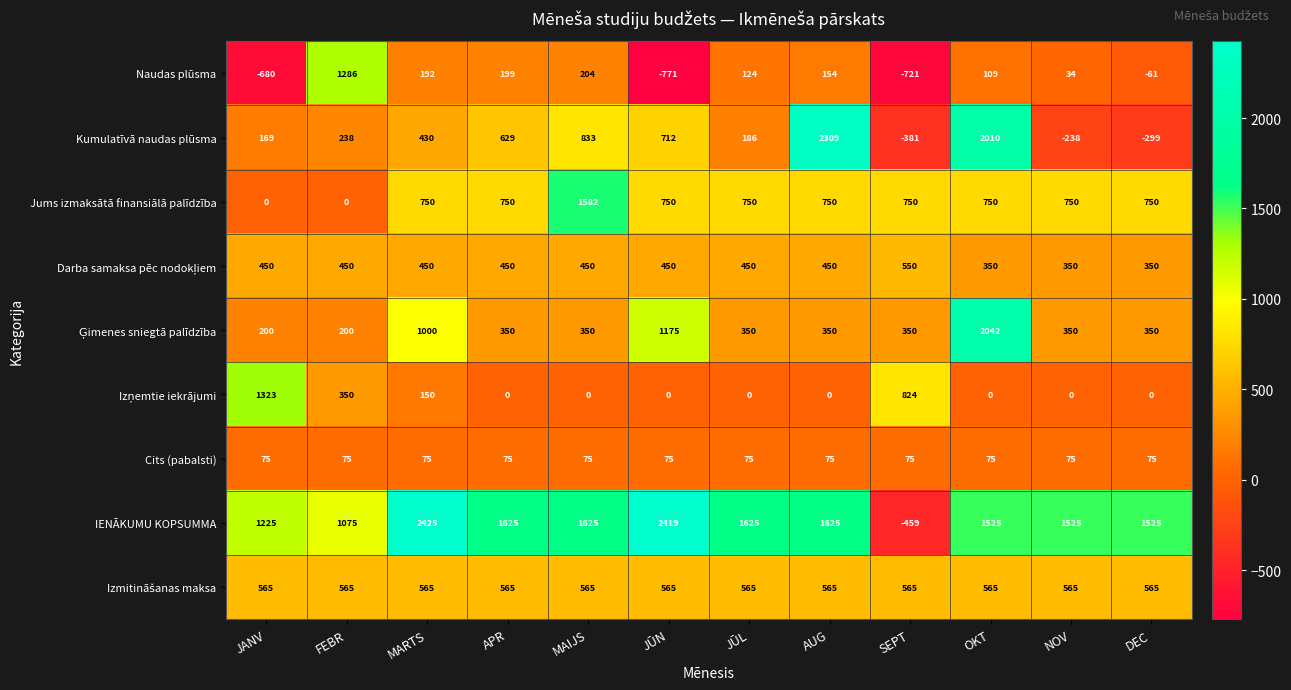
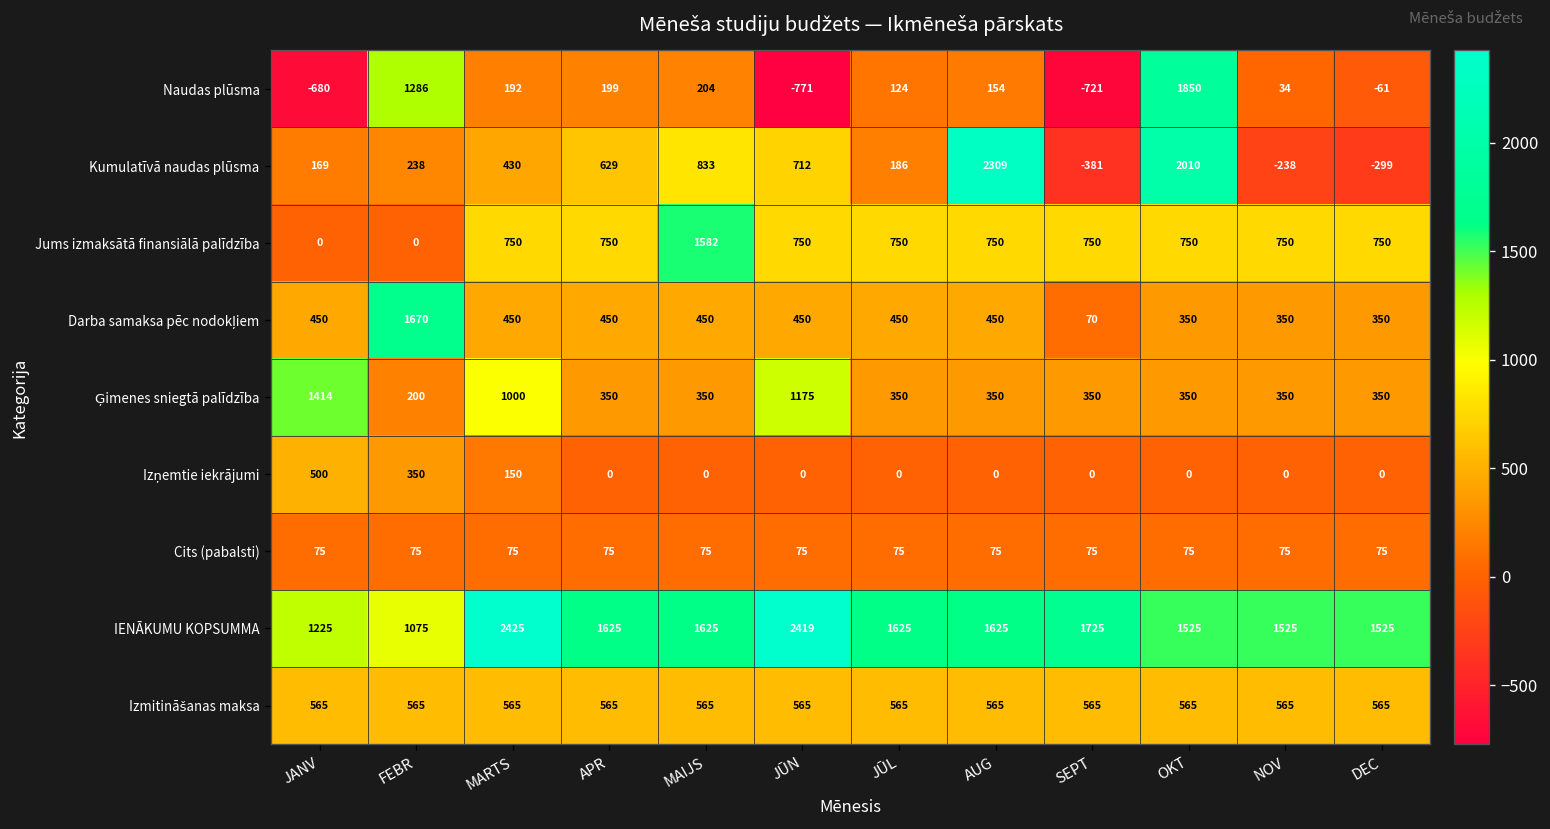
  {
    "Naudas plūsma": {
      "JANV": -680,
      "FEBR": 1286,
      "MARTS": 192,
      "APR": 199,
      "MAIJS": 204,
      "JŪN": -771,
      "JŪL": 124,
      "AUG": 154,
      "SEPT": -721,
-     "OKT": 109,
+     "OKT": 1850,
      "NOV": 34,
      "DEC": -61
    },
    "Kumulatīvā naudas plūsma": {
      "JANV": 169,
      "FEBR": 238,
      "MARTS": 430,
      "APR": 629,
      "MAIJS": 833,
      "JŪN": 712,
      "JŪL": 186,
      "AUG": 2309,
      "SEPT": -381,
      "OKT": 2010,
      "NOV": -238,
      "DEC": -299
    },
    "Jums izmaksātā finansiālā palīdzība": {
      "JANV": 0,
      "FEBR": 0,
      "MARTS": 750,
      "APR": 750,
      "MAIJS": 1582,
      "JŪN": 750,
      "JŪL": 750,
      "AUG": 750,
      "SEPT": 750,
      "OKT": 750,
      "NOV": 750,
      "DEC": 750
    },
    "Darba samaksa pēc nodokļiem": {
      "JANV": 450,
-     "FEBR": 450,
+     "FEBR": 1670,
      "MARTS": 450,
      "APR": 450,
      "MAIJS": 450,
      "JŪN": 450,
      "JŪL": 450,
      "AUG": 450,
-     "SEPT": 550,
+     "SEPT": 70,
      "OKT": 350,
      "NOV": 350,
      "DEC": 350
    },
    "Ģimenes sniegtā palīdzība": {
-     "JANV": 200,
+     "JANV": 1414,
      "FEBR": 200,
      "MARTS": 1000,
      "APR": 350,
      "MAIJS": 350,
      "JŪN": 1175,
      "JŪL": 350,
      "AUG": 350,
      "SEPT": 350,
-     "OKT": 2042,
+     "OKT": 350,
      "NOV": 350,
      "DEC": 350
    },
    "Izņemtie iekrājumi": {
-     "JANV": 1323,
+     "JANV": 500,
      "FEBR": 350,
      "MARTS": 150,
      "APR": 0,
      "MAIJS": 0,
      "JŪN": 0,
      "JŪL": 0,
      "AUG": 0,
-     "SEPT": 824,
+     "SEPT": 0,
      "OKT": 0,
      "NOV": 0,
      "DEC": 0
    },
    "Cits (pabalsti)": {
      "JANV": 75,
      "FEBR": 75,
      "MARTS": 75,
      "APR": 75,
      "MAIJS": 75,
      "JŪN": 75,
      "JŪL": 75,
      "AUG": 75,
      "SEPT": 75,
      "OKT": 75,
      "NOV": 75,
      "DEC": 75
    },
    "IENĀKUMU KOPSUMMA": {
      "JANV": 1225,
      "FEBR": 1075,
      "MARTS": 2425,
      "APR": 1625,
      "MAIJS": 1625,
      "JŪN": 2419,
      "JŪL": 1625,
      "AUG": 1625,
-     "SEPT": -459,
+     "SEPT": 1725,
      "OKT": 1525,
      "NOV": 1525,
      "DEC": 1525
    },
    "Izmitināšanas maksa": {
      "JANV": 565,
      "FEBR": 565,
      "MARTS": 565,
      "APR": 565,
      "MAIJS": 565,
      "JŪN": 565,
      "JŪL": 565,
      "AUG": 565,
      "SEPT": 565,
      "OKT": 565,
      "NOV": 565,
      "DEC": 565
    }
  }
